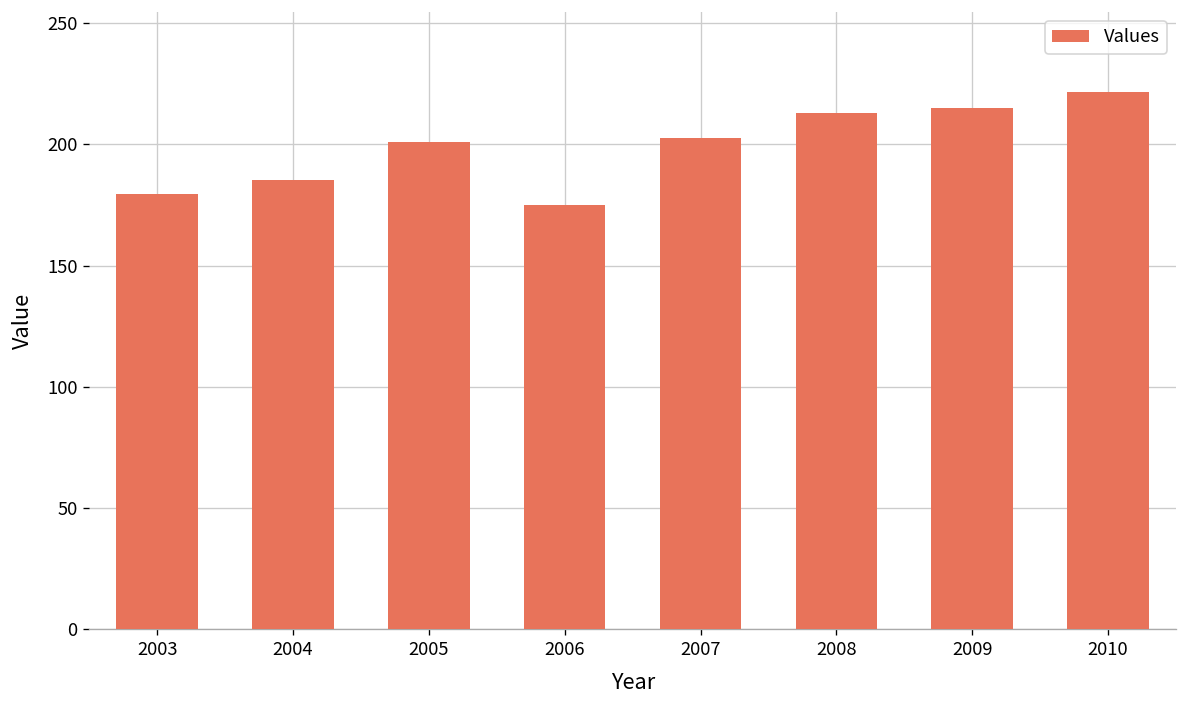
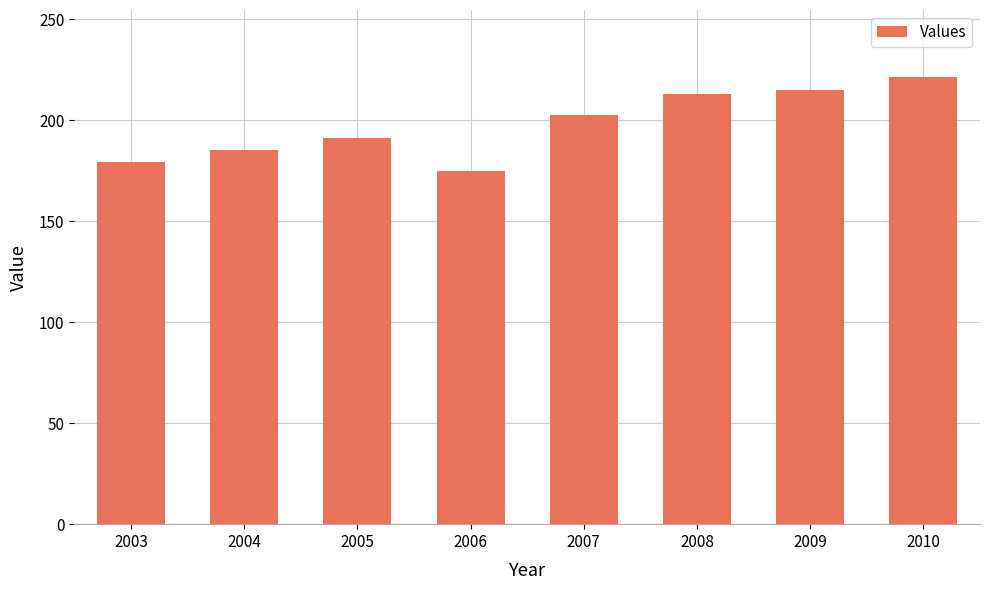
  {
    "2003": 179,
    "2004": 185,
-   "2005": 201,
+   "2005": 191,
    "2006": 175,
    "2007": 203,
    "2008": 213,
    "2009": 215,
    "2010": 221
  }
